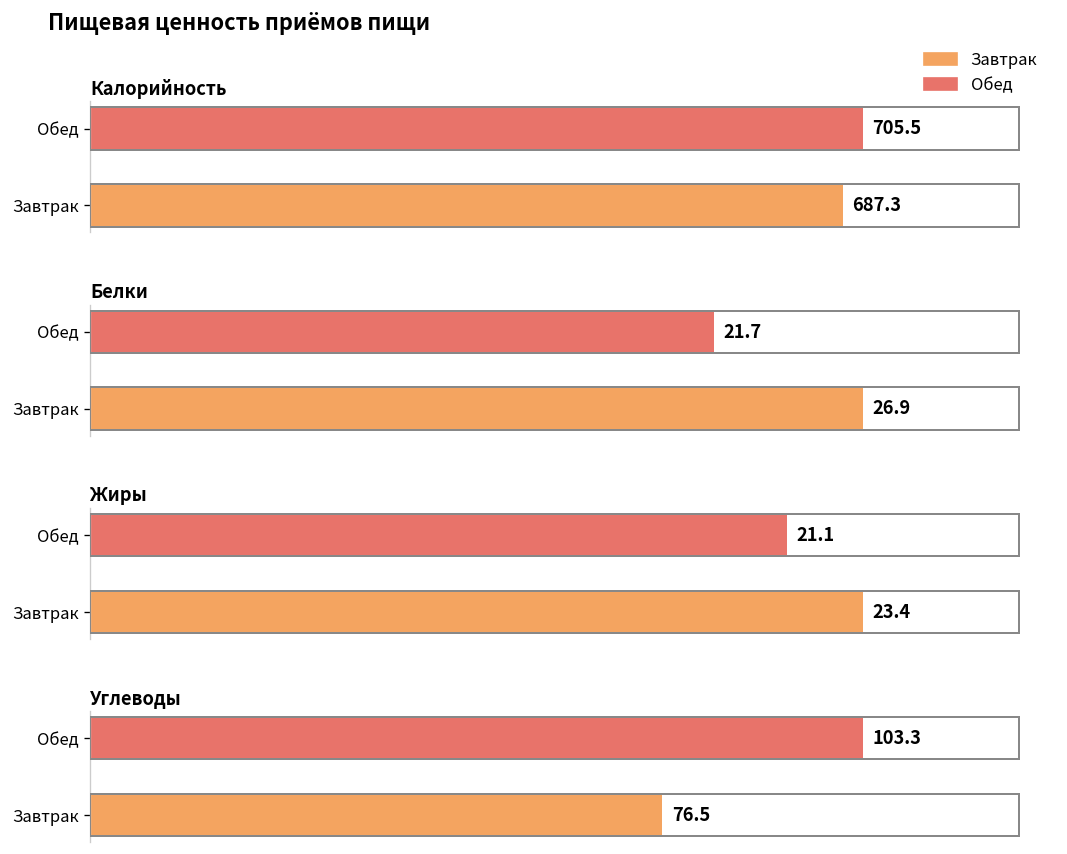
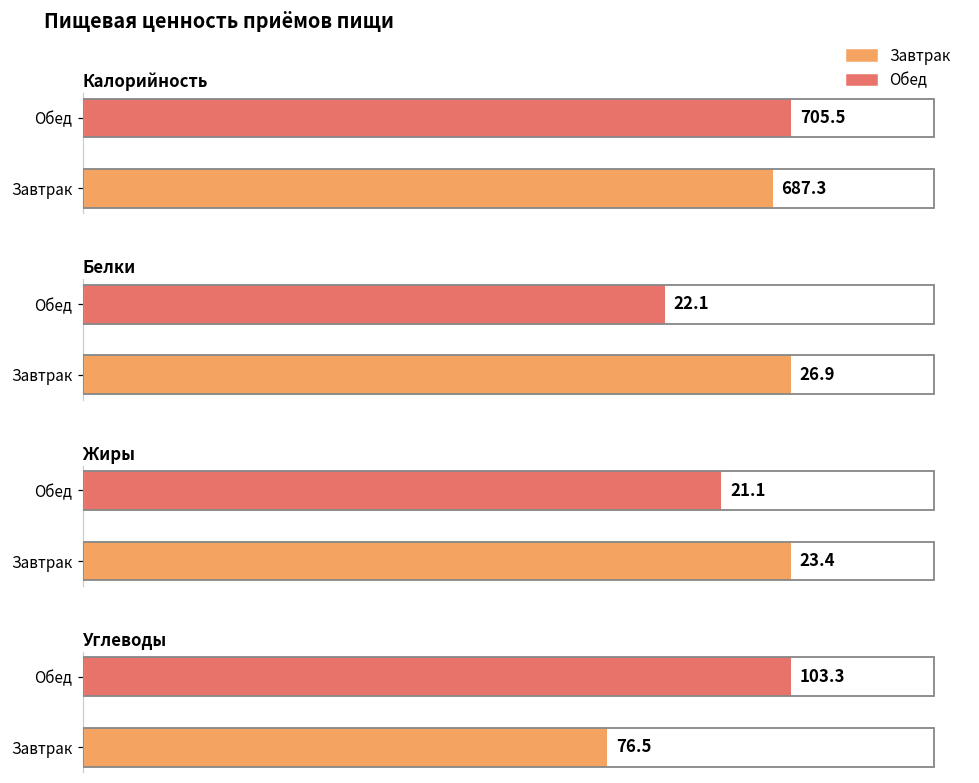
  {
    "Калорийность": {
      "Обед": 705.5,
      "Завтрак": 687.3
    },
    "Белки": {
-     "Обед": 21.7,
+     "Обед": 22.1,
      "Завтрак": 26.9
    },
    "Жиры": {
      "Обед": 21.1,
      "Завтрак": 23.4
    },
    "Углеводы": {
      "Обед": 103.3,
      "Завтрак": 76.5
    }
  }
